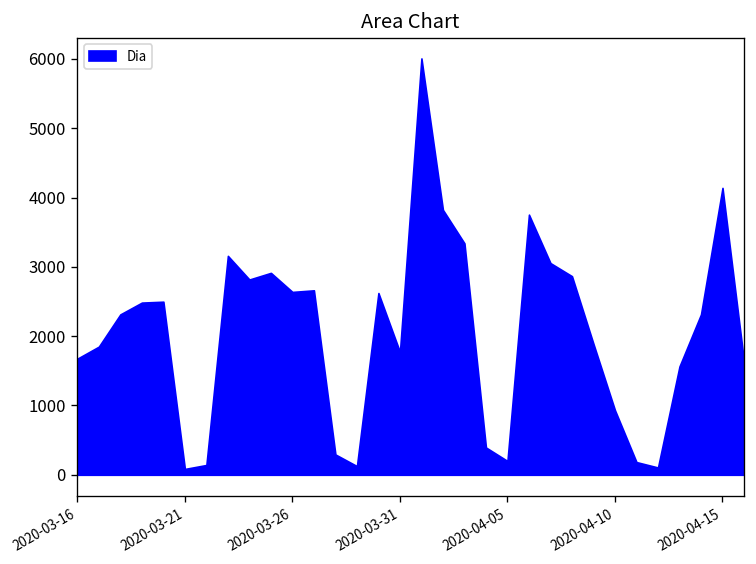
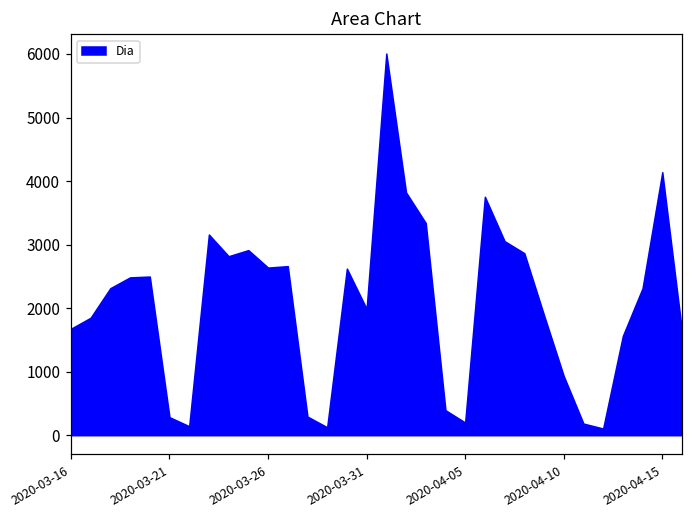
  {
    "2020-03-16": 1700,
-   "2020-03-21": 100,
+   "2020-03-21": 300,
    "2020-03-26": 2600,
-   "2020-03-31": 1800,
+   "2020-03-31": 2000,
    "2020-04-05": 200,
    "2020-04-10": 900,
    "2020-04-15": 4100
  }
